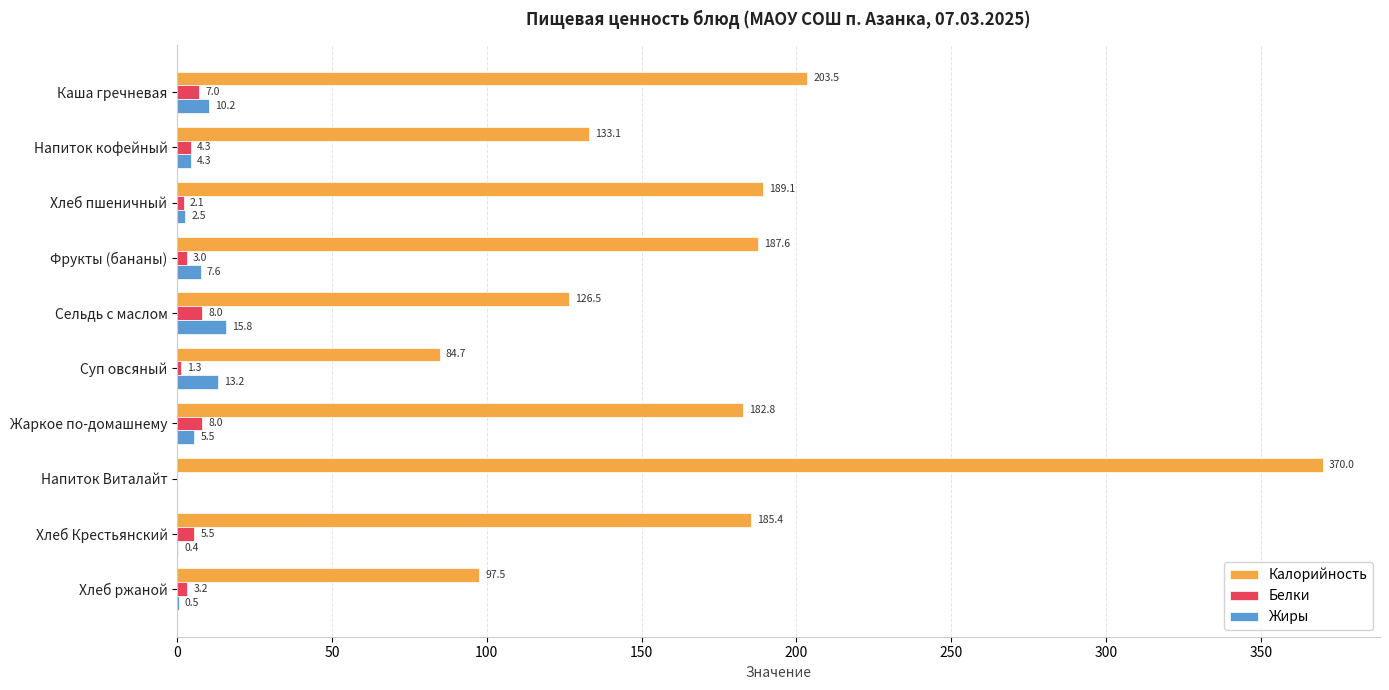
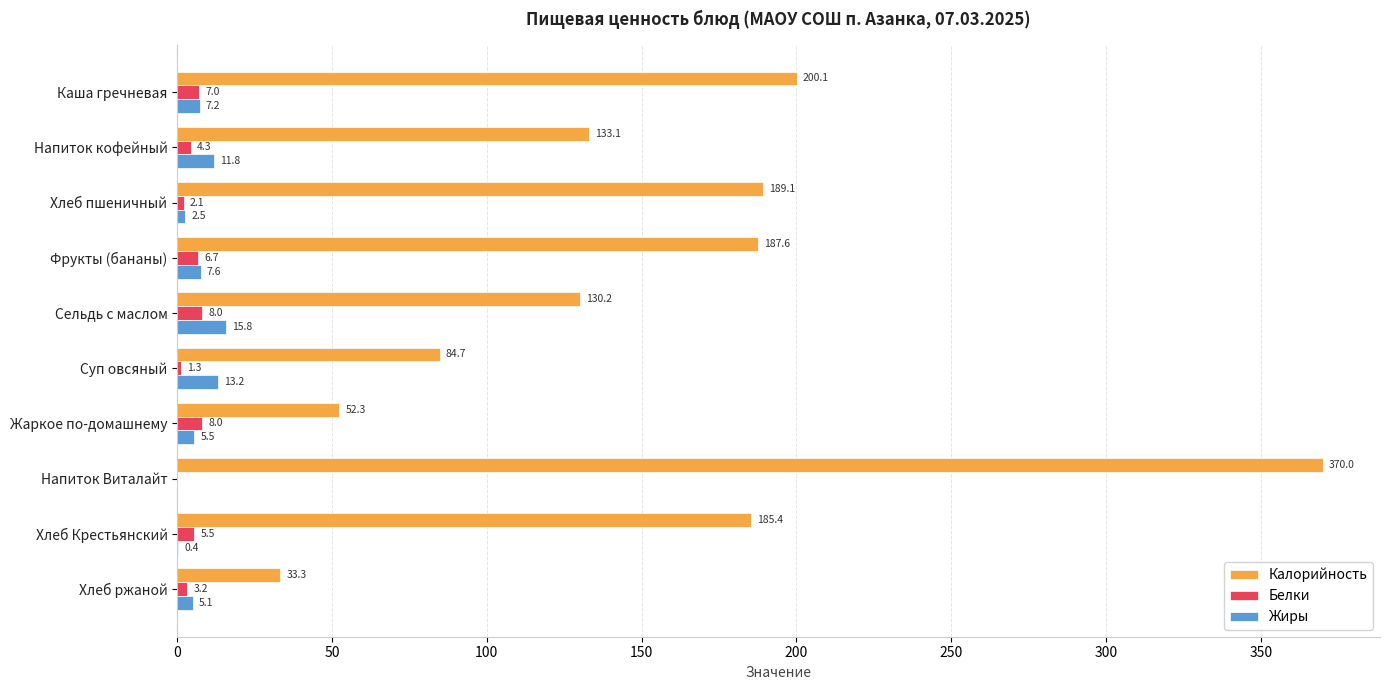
  {
    "Калорийность": {
-     "Каша гречневая": 203.5,
+     "Каша гречневая": 200.1,
      "Напиток кофейный": 133.1,
      "Хлеб пшеничный": 189.1,
      "Фрукты (бананы)": 187.6,
-     "Сельдь с маслом": 126.5,
+     "Сельдь с маслом": 130.2,
      "Суп овсяный": 84.7,
-     "Жаркое по-домашнему": 182.8,
+     "Жаркое по-домашнему": 52.3,
      "Напиток Виталайт": 370.0,
      "Хлеб Крестьянский": 185.4,
-     "Хлеб ржаной": 97.5
+     "Хлеб ржаной": 33.3
    },
    "Белки": {
      "Каша гречневая": 7.0,
      "Напиток кофейный": 4.3,
      "Хлеб пшеничный": 2.1,
-     "Фрукты (бананы)": 3.0,
+     "Фрукты (бананы)": 6.7,
      "Сельдь с маслом": 8.0,
      "Суп овсяный": 1.3,
      "Жаркое по-домашнему": 8.0,
      "Хлеб Крестьянский": 5.5,
      "Хлеб ржаной": 3.2
    },
    "Жиры": {
-     "Каша гречневая": 10.2,
-     "Напиток кофейный": 4.3,
+     "Каша гречневая": 7.2,
+     "Напиток кофейный": 11.8,
      "Хлеб пшеничный": 2.5,
      "Фрукты (бананы)": 7.6,
      "Сельдь с маслом": 15.8,
      "Суп овсяный": 13.2,
      "Жаркое по-домашнему": 5.5,
      "Хлеб Крестьянский": 0.4,
-     "Хлеб ржаной": 0.5
+     "Хлеб ржаной": 5.1
    }
  }
